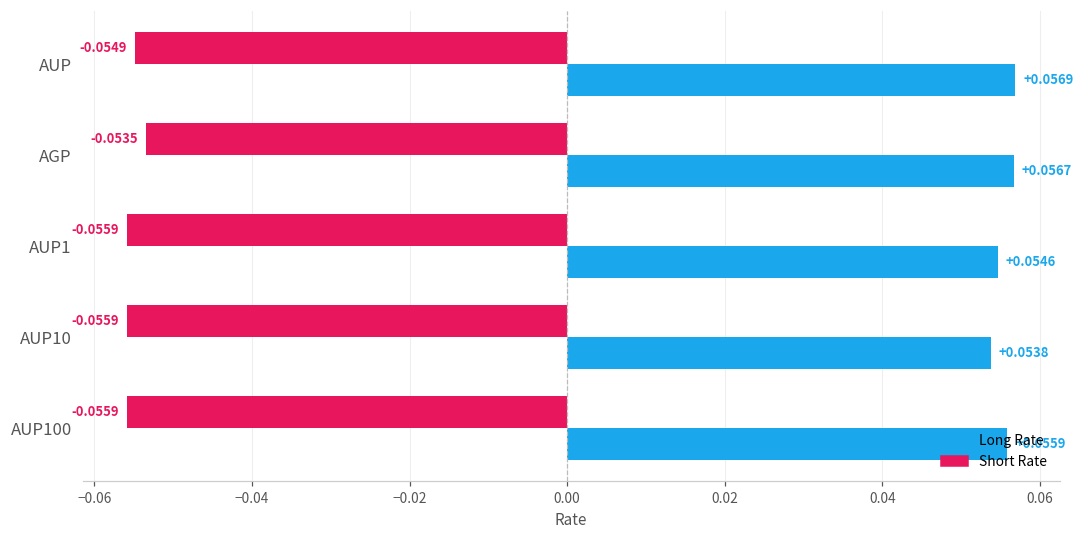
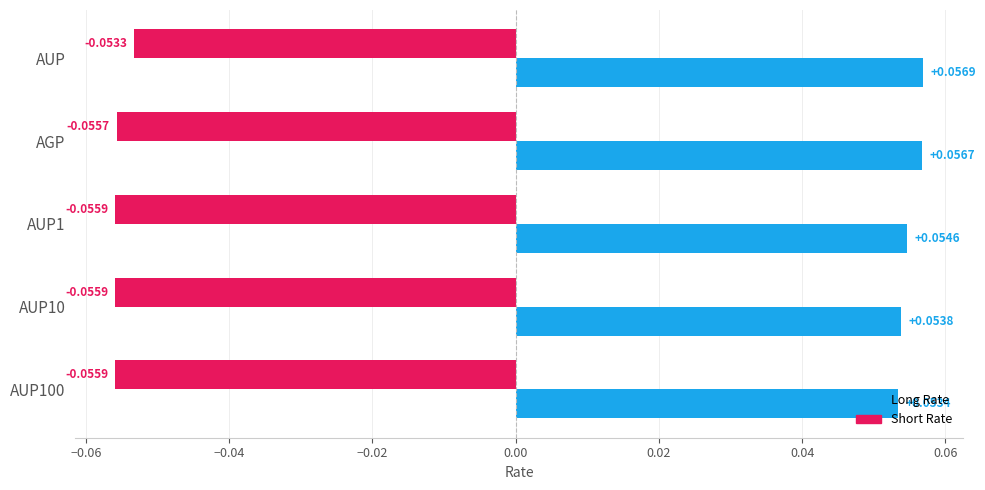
  {
    "Long Rate": {
      "AUP": "+0.0569",
      "AGP": "+0.0567",
      "AUP1": "+0.0546",
      "AUP10": "+0.0538",
-     "AUP100": "+0.0559"
+     "AUP100": "+0.0534"
    },
    "Short Rate": {
-     "AUP": "-0.0549",
-     "AGP": "-0.0535",
+     "AUP": "-0.0533",
+     "AGP": "-0.0557",
      "AUP1": "-0.0559",
      "AUP10": "-0.0559",
      "AUP100": "-0.0559"
    }
  }
